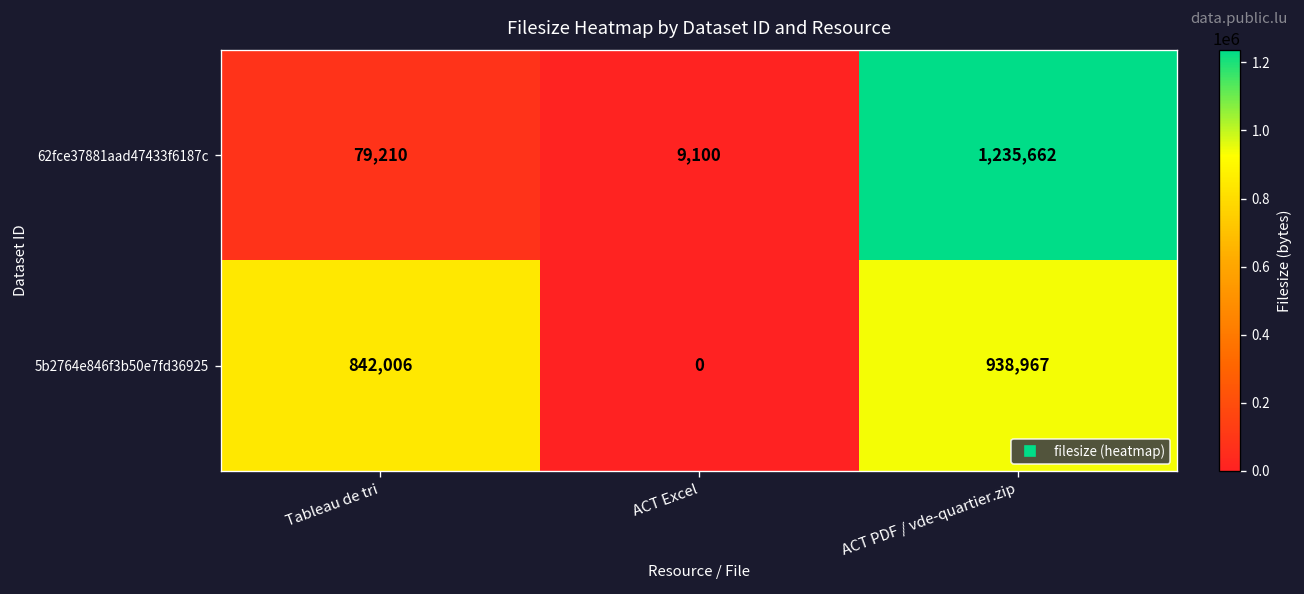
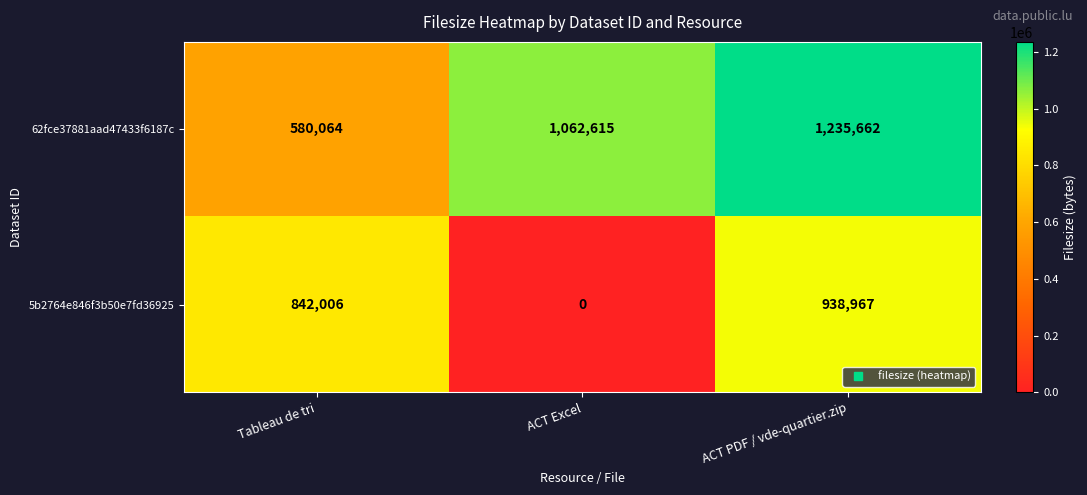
  {
    "62fce37881aad47433f6187c": {
-     "Tableau de tri": "79,210",
-     "ACT Excel": "9,100",
+     "Tableau de tri": "580,064",
+     "ACT Excel": "1,062,615",
      "ACT PDF / vde-quartier.zip": "1,235,662"
    },
    "5b2764e846f3b50e7fd36925": {
      "Tableau de tri": "842,006",
      "ACT Excel": "0",
      "ACT PDF / vde-quartier.zip": "938,967"
    }
  }
